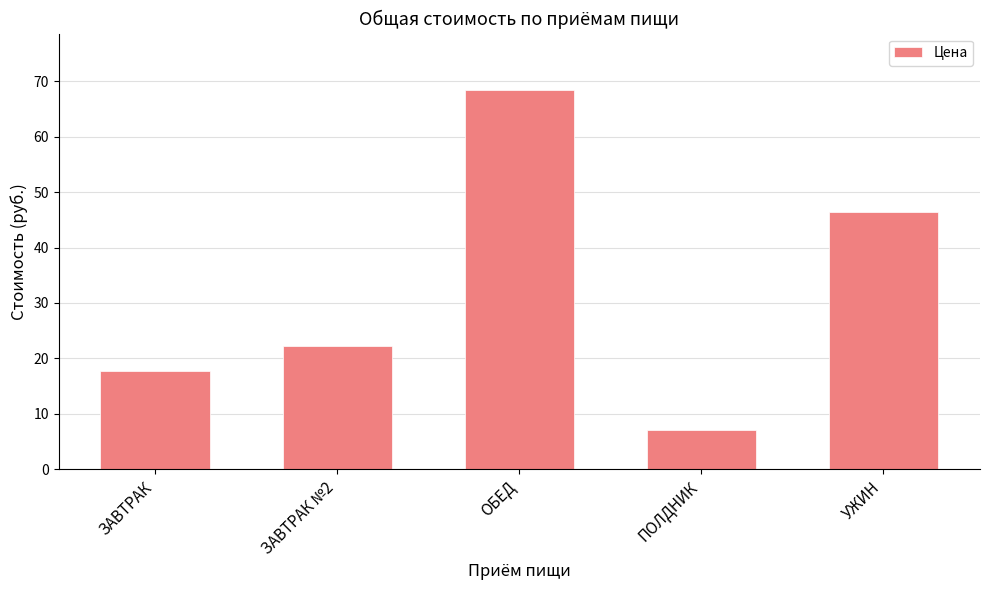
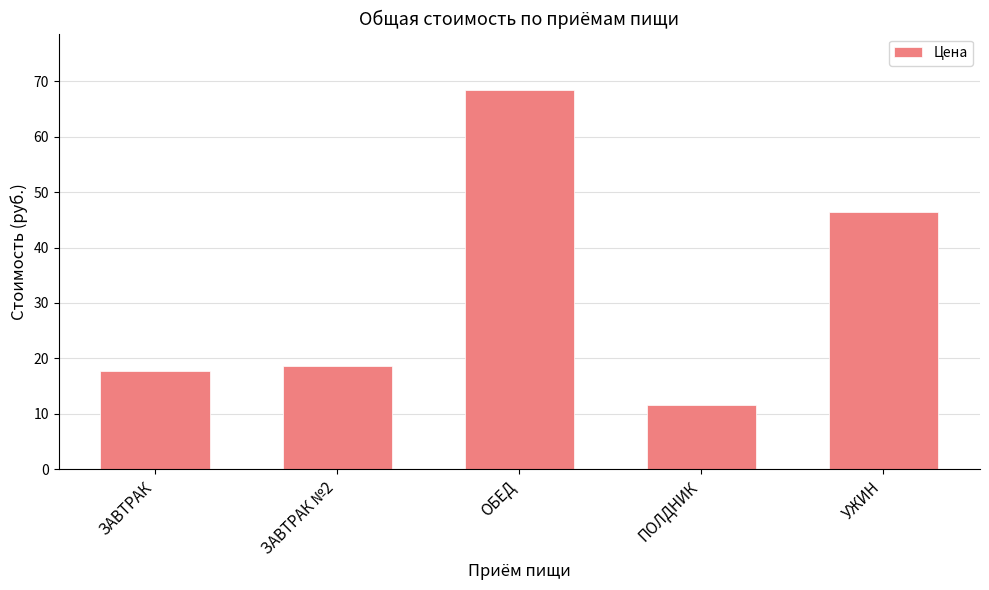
  {
    "ЗАВТРАК": 18,
-   "ЗАВТРАК №2": 22,
+   "ЗАВТРАК №2": 19,
    "ОБЕД": 68,
-   "ПОЛДНИК": 7,
+   "ПОЛДНИК": 12,
    "УЖИН": 46
  }
